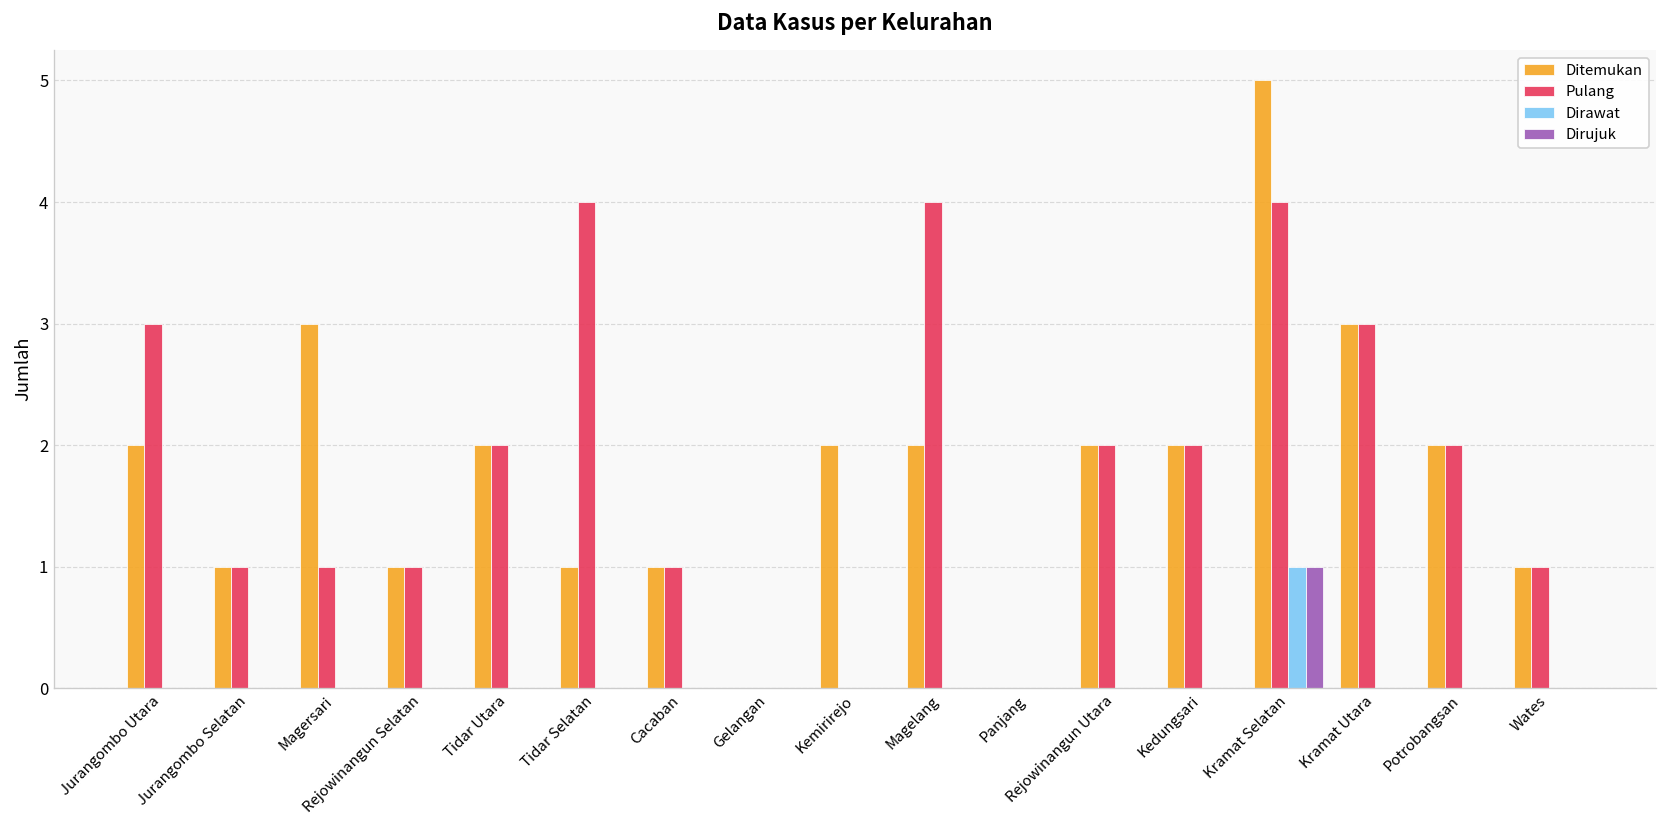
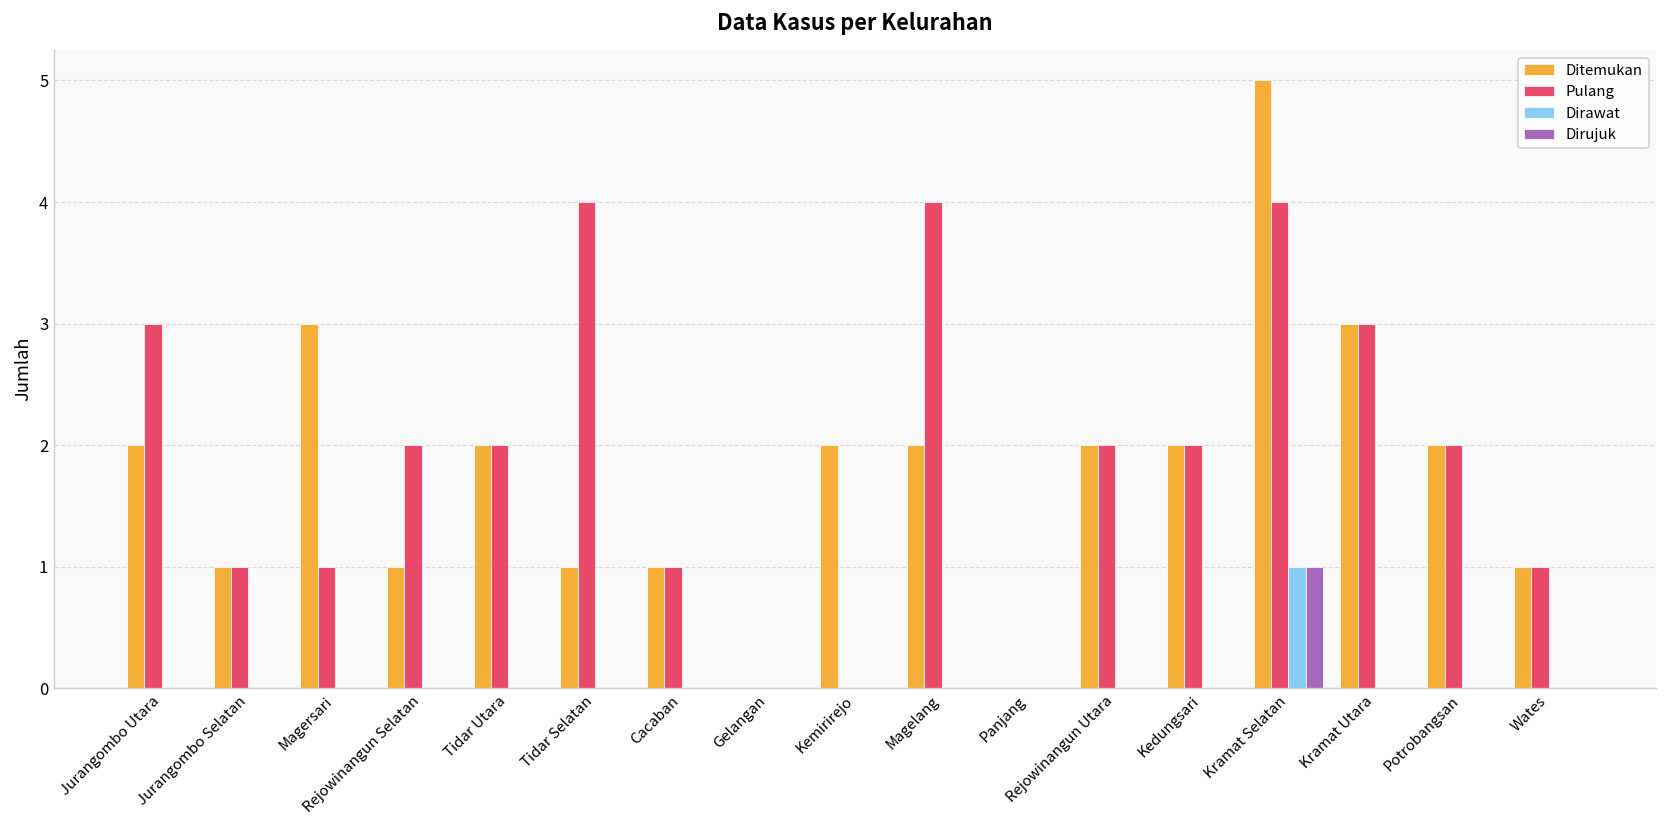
  {
    "Ditemukan": {
      "Jurangombo Utara": 2,
      "Jurangombo Selatan": 1,
      "Magersari": 3,
      "Rejowinangun Selatan": 1,
      "Tidar Utara": 2,
      "Tidar Selatan": 1,
      "Cacaban": 1,
      "Gelangan": 0,
      "Kemirirejo": 2,
      "Magelang": 2,
      "Panjang": 0,
      "Rejowinangun Utara": 2,
      "Kedungsari": 2,
      "Kramat Selatan": 5,
      "Kramat Utara": 3,
      "Potrobangsan": 2,
      "Wates": 1
    },
    "Pulang": {
      "Jurangombo Utara": 3,
      "Jurangombo Selatan": 1,
      "Magersari": 1,
-     "Rejowinangun Selatan": 1,
+     "Rejowinangun Selatan": 2,
      "Tidar Utara": 2,
      "Tidar Selatan": 4,
      "Cacaban": 1,
      "Gelangan": 0,
      "Kemirirejo": 0,
      "Magelang": 4,
      "Panjang": 0,
      "Rejowinangun Utara": 2,
      "Kedungsari": 2,
      "Kramat Selatan": 4,
      "Kramat Utara": 3,
      "Potrobangsan": 2,
      "Wates": 1
    },
    "Dirawat": {
      "Jurangombo Utara": 0,
      "Jurangombo Selatan": 0,
      "Magersari": 0,
      "Rejowinangun Selatan": 0,
      "Tidar Utara": 0,
      "Tidar Selatan": 0,
      "Cacaban": 0,
      "Gelangan": 0,
      "Kemirirejo": 0,
      "Magelang": 0,
      "Panjang": 0,
      "Rejowinangun Utara": 0,
      "Kedungsari": 0,
      "Kramat Selatan": 1,
      "Kramat Utara": 0,
      "Potrobangsan": 0,
      "Wates": 0
    },
    "Dirujuk": {
      "Jurangombo Utara": 0,
      "Jurangombo Selatan": 0,
      "Magersari": 0,
      "Rejowinangun Selatan": 0,
      "Tidar Utara": 0,
      "Tidar Selatan": 0,
      "Cacaban": 0,
      "Gelangan": 0,
      "Kemirirejo": 0,
      "Magelang": 0,
      "Panjang": 0,
      "Rejowinangun Utara": 0,
      "Kedungsari": 0,
      "Kramat Selatan": 1,
      "Kramat Utara": 0,
      "Potrobangsan": 0,
      "Wates": 0
    }
  }
